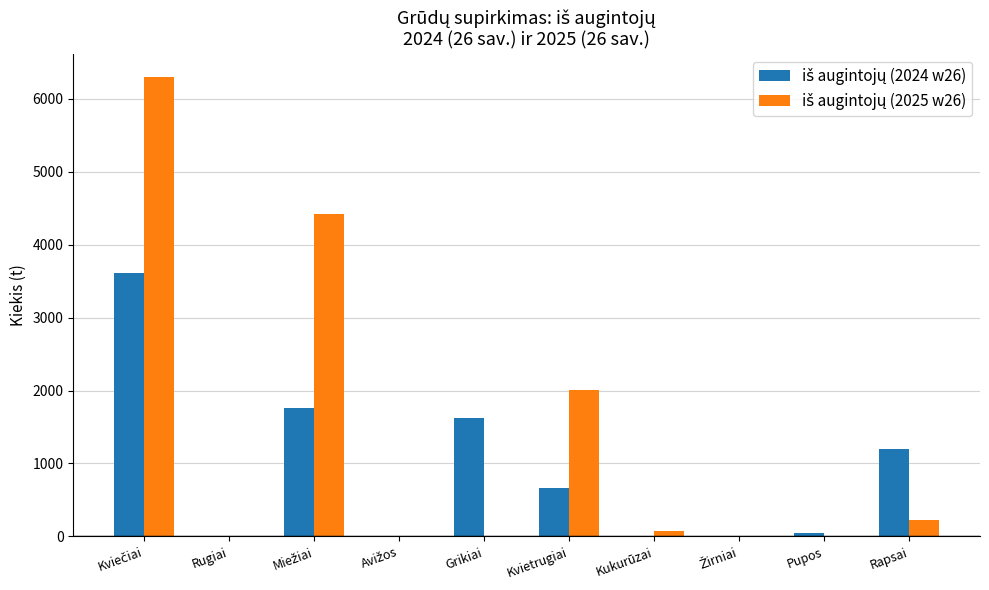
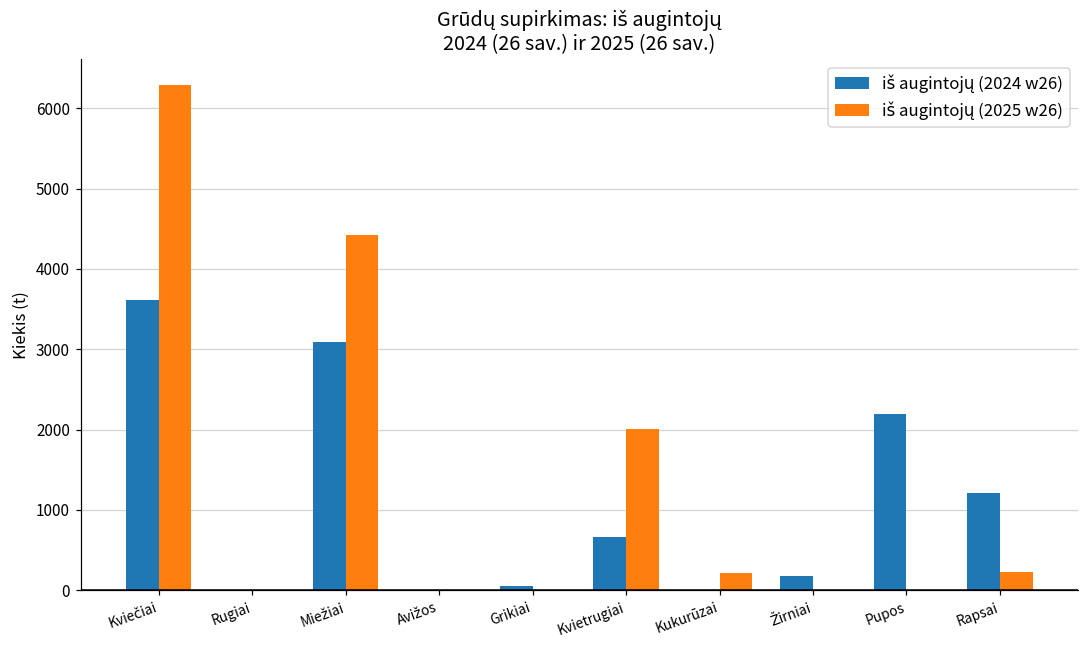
  {
    "iš augintojų (2024 w26)": {
      "Kviečiai": 3600,
      "Rugiai": 0,
-     "Miežiai": 1800,
+     "Miežiai": 3100,
      "Avižos": 0,
-     "Grikiai": 1600,
+     "Grikiai": 100,
      "Kvietrugiai": 700,
      "Kukurūzai": 0,
-     "Žirniai": 0,
-     "Pupos": 100,
+     "Žirniai": 200,
+     "Pupos": 2200,
      "Rapsai": 1200
    },
    "iš augintojų (2025 w26)": {
      "Kviečiai": 6300,
      "Rugiai": 0,
      "Miežiai": 4400,
      "Avižos": 0,
      "Grikiai": 0,
      "Kvietrugiai": 2000,
-     "Kukurūzai": 100,
+     "Kukurūzai": 200,
      "Žirniai": 0,
      "Pupos": 0,
      "Rapsai": 200
    }
  }
